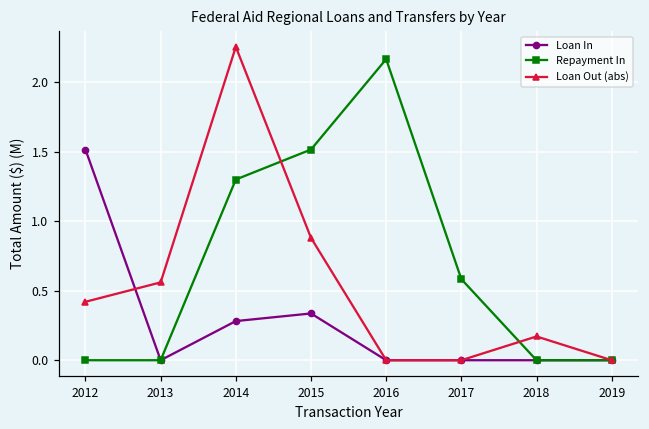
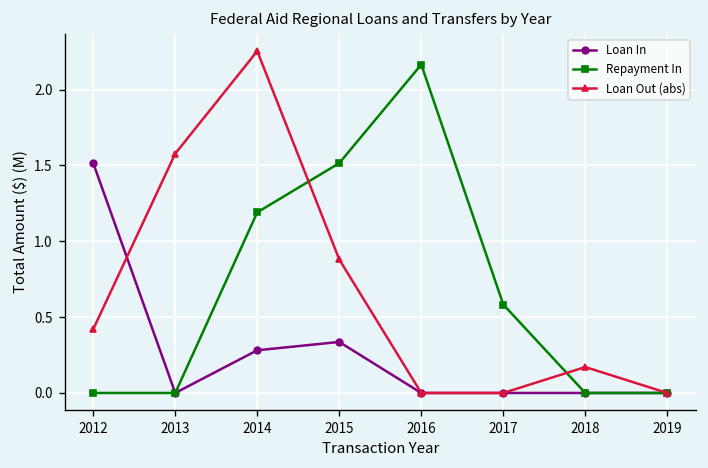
  {
    "Loan In": {
      "2012": 1.52,
      "2014": 0.28,
      "2015": 0.34
    },
    "Repayment In": {
      "2012": 0.00,
-     "2014": 1.30,
+     "2014": 1.19,
      "2015": 1.52,
      "2016": 2.16,
      "2017": 0.58
    },
    "Loan Out (abs)": {
      "2012": 0.42,
-     "2013": 0.56,
+     "2013": 1.58,
      "2014": 2.25,
      "2015": 0.88,
      "2018": 0.17
    }
  }
